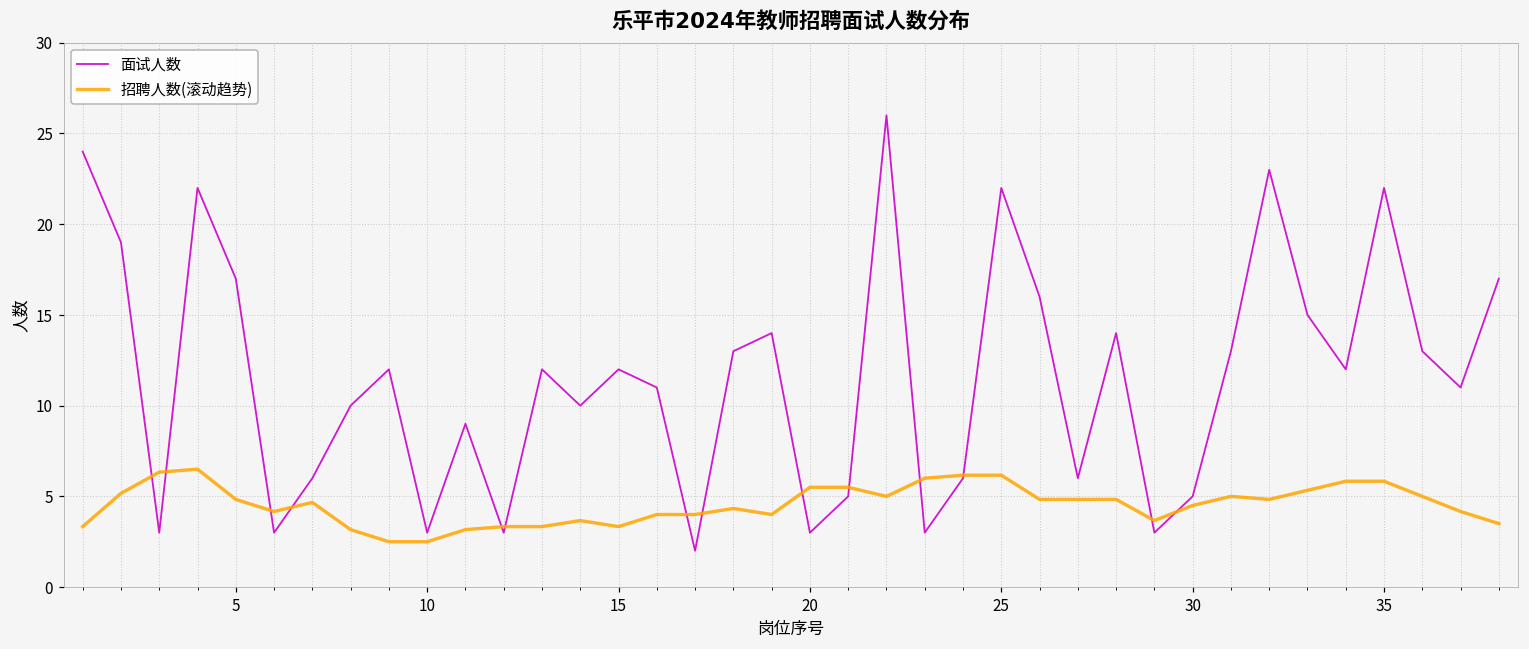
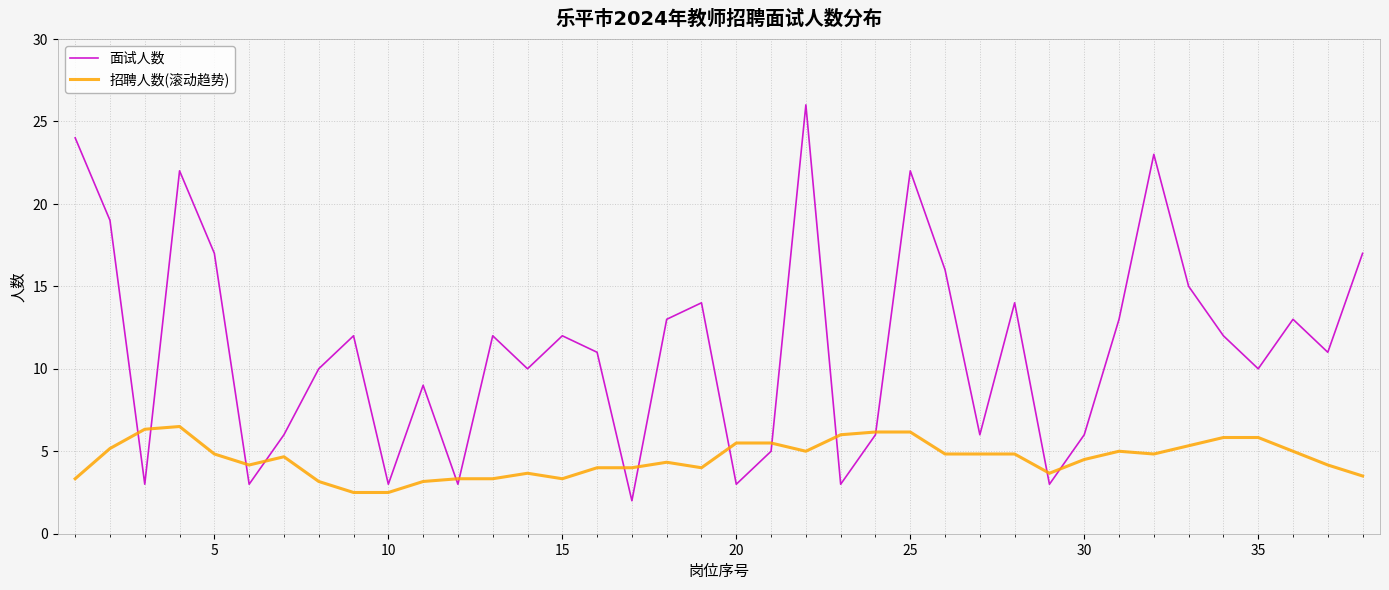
  {
    "面试人数": {
      "5": 17,
      "10": 3,
      "15": 12,
      "20": 3,
      "25": 22,
-     "30": 5,
-     "35": 22
+     "30": 6,
+     "35": 10
    },
    "招聘人数(滚动趋势)": {
      "5": 4.8,
      "10": 2.5,
      "15": 3.3,
      "20": 5.5,
      "25": 6.2,
      "30": 4.5,
      "35": 5.8
    }
  }
